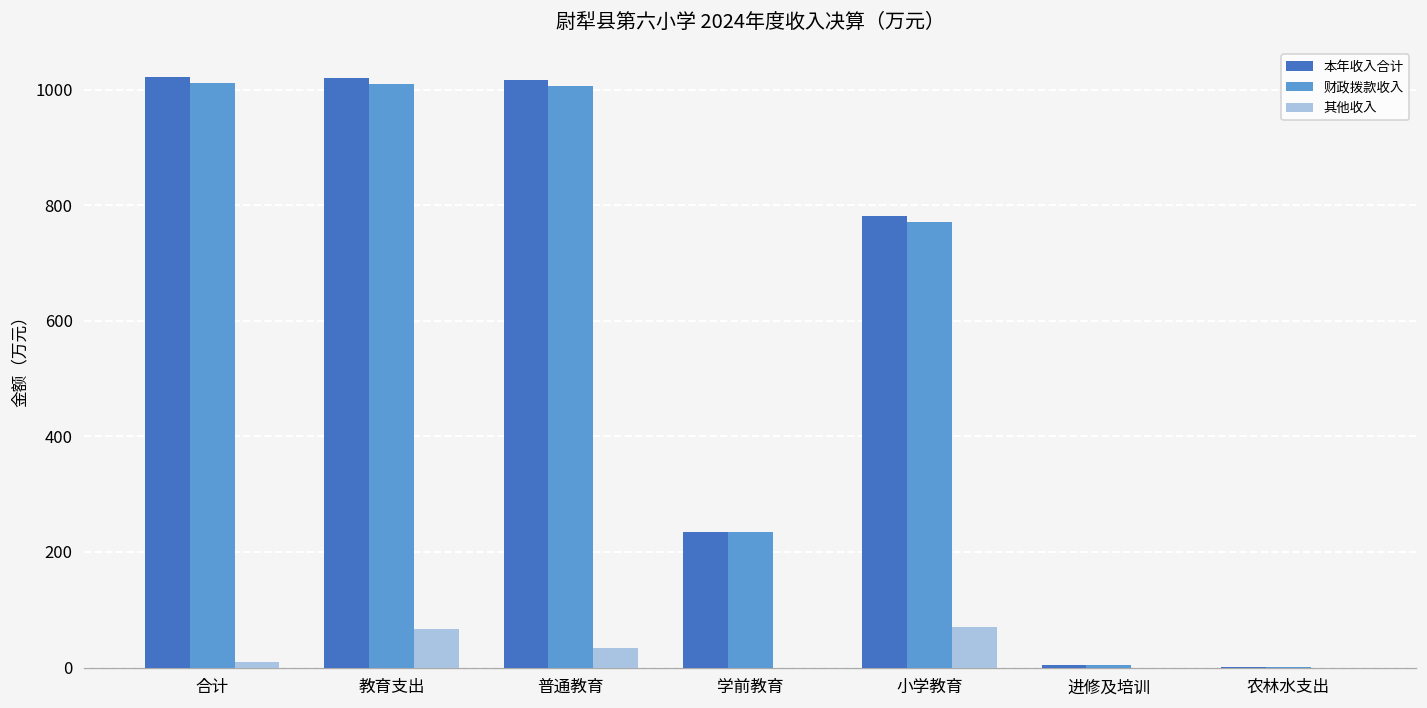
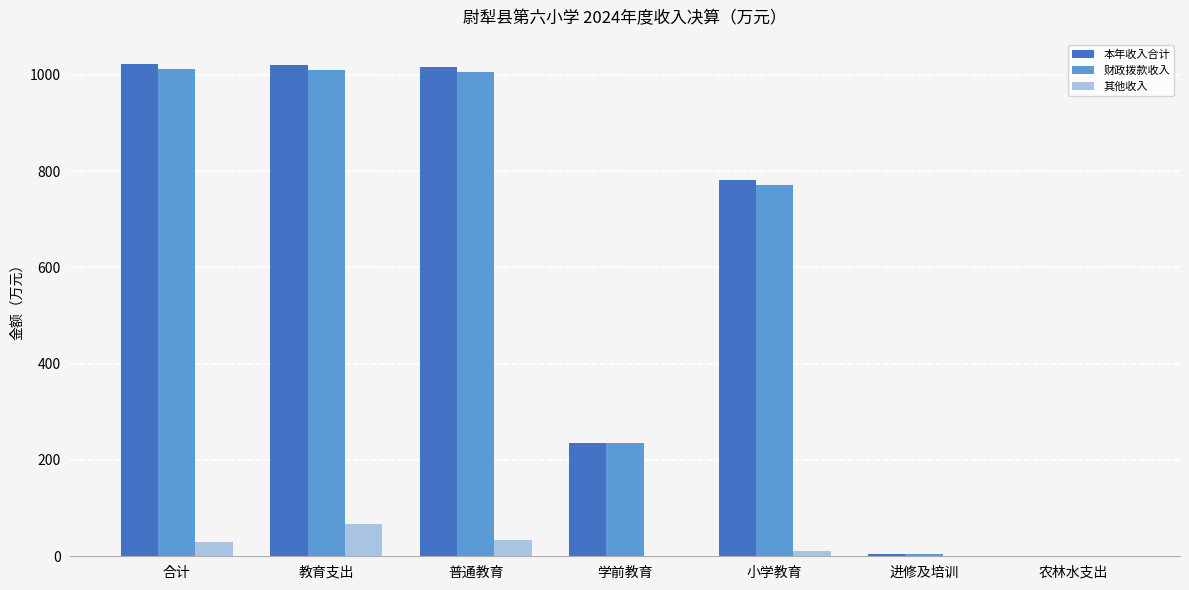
  {
    "其他收入": {
-     "合计": 10,
+     "合计": 30,
      "教育支出": 70,
      "普通教育": 30,
      "学前教育": 0,
-     "小学教育": 70,
+     "小学教育": 10,
      "进修及培训": 0,
      "农林水支出": 0
    }
  }
